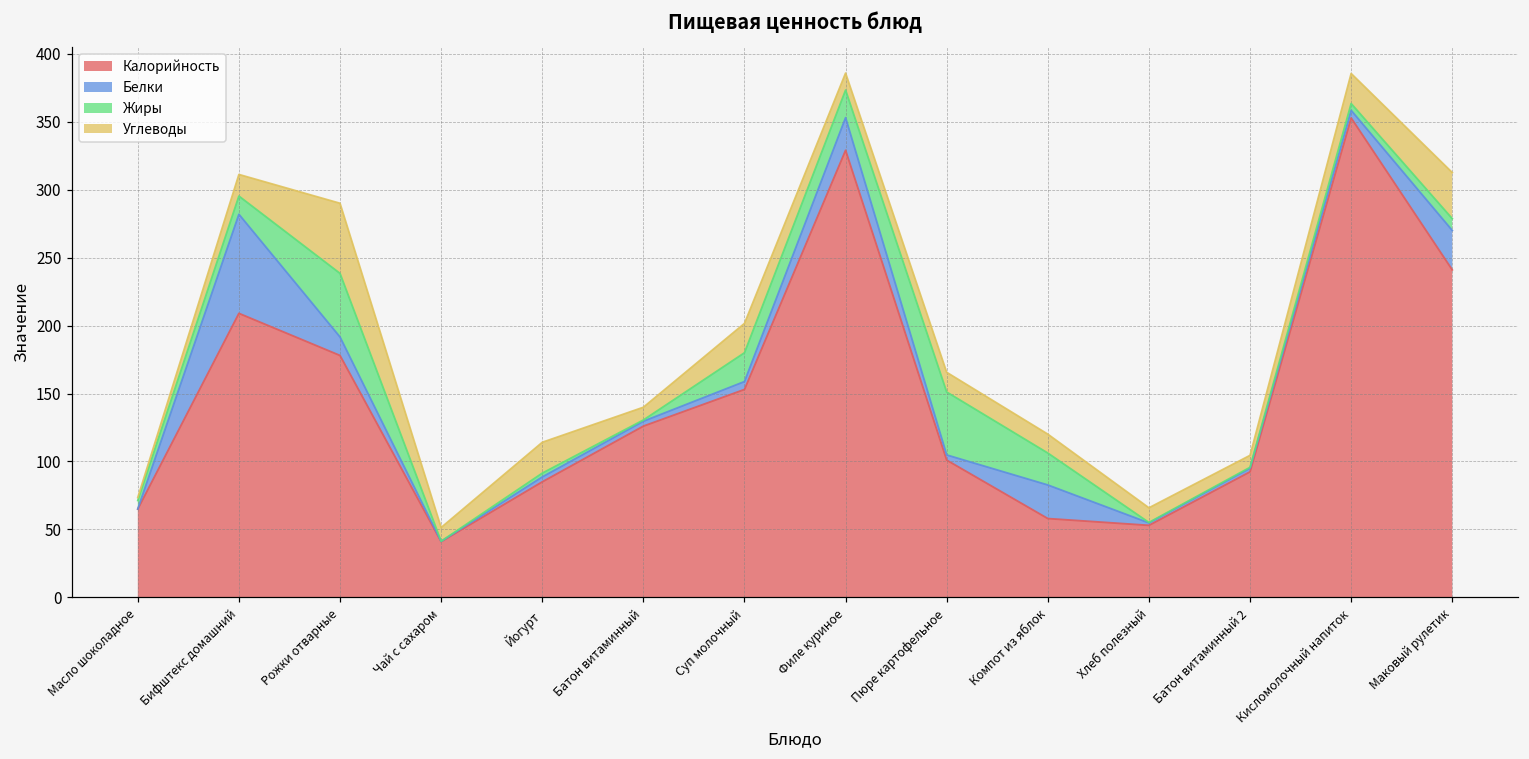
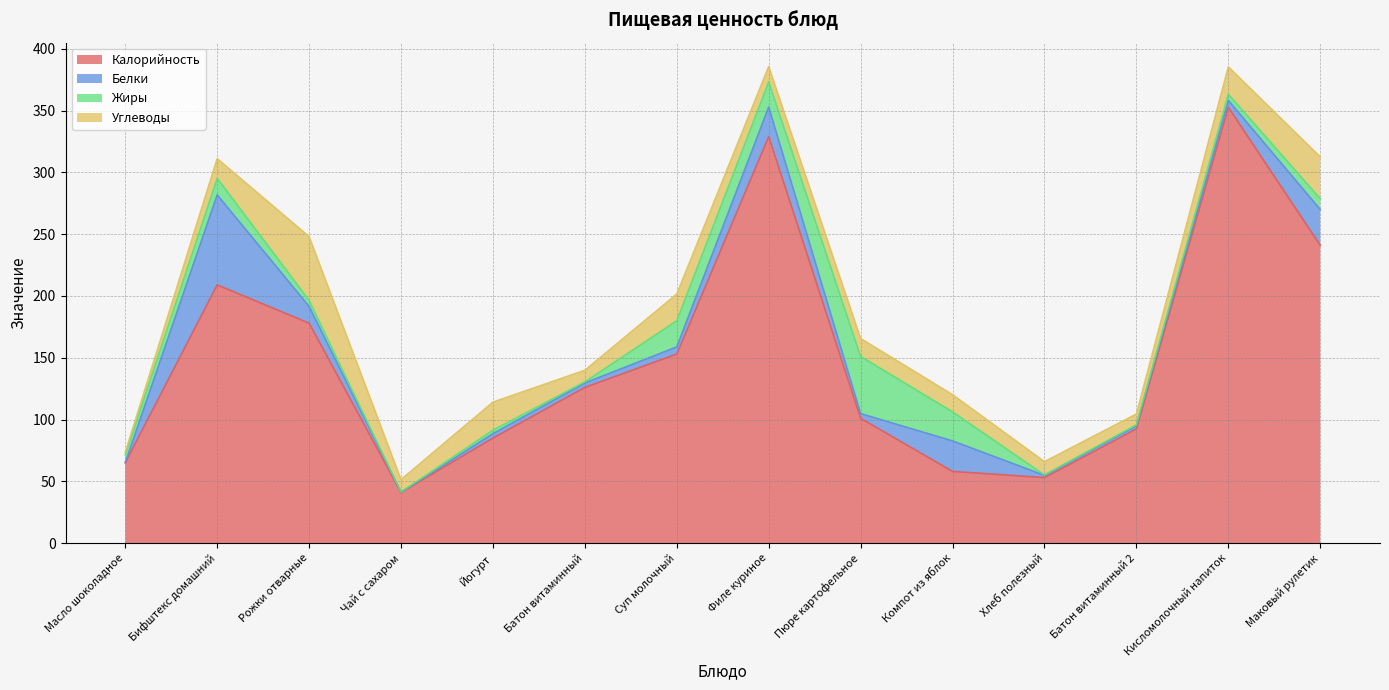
  {
    "Калорийность": {
      "Бифштекс домашний": 209,
      "Рожки отварные": 178,
      "Йогурт": 85,
      "Батон витаминный": 126,
      "Суп молочный": 153,
      "Филе куриное": 329,
      "Пюре картофельное": 101,
      "Компот из яблок": 58,
      "Батон витаминный 2": 92,
      "Кисломолочный напиток": 353,
      "Маковый рулетик": 241
    },
    "Белки": {
      "Бифштекс домашний": 73,
      "Рожки отварные": 14,
      "Йогурт": 4,
      "Суп молочный": 6,
      "Филе куриное": 24,
      "Пюре картофельное": 4,
      "Компот из яблок": 25,
      "Кисломолочный напиток": 6,
      "Маковый рулетик": 29
    },
    "Жиры": {
      "Масло шоколадное": 6,
      "Бифштекс домашний": 13,
-     "Рожки отварные": 47,
+     "Рожки отварные": 5,
      "Йогурт": 3,
      "Суп молочный": 21,
      "Филе куриное": 20,
      "Пюре картофельное": 46,
      "Компот из яблок": 24,
      "Кисломолочный напиток": 5,
      "Маковый рулетик": 9
    },
    "Углеводы": {
      "Масло шоколадное": 2,
      "Бифштекс домашний": 16,
      "Рожки отварные": 52,
      "Чай с сахаром": 10,
      "Йогурт": 23,
      "Батон витаминный": 9,
      "Суп молочный": 22,
      "Филе куриное": 13,
      "Пюре картофельное": 15,
      "Компот из яблок": 14,
      "Хлеб полезный": 11,
      "Батон витаминный 2": 9,
      "Кисломолочный напиток": 22,
      "Маковый рулетик": 34
    }
  }
